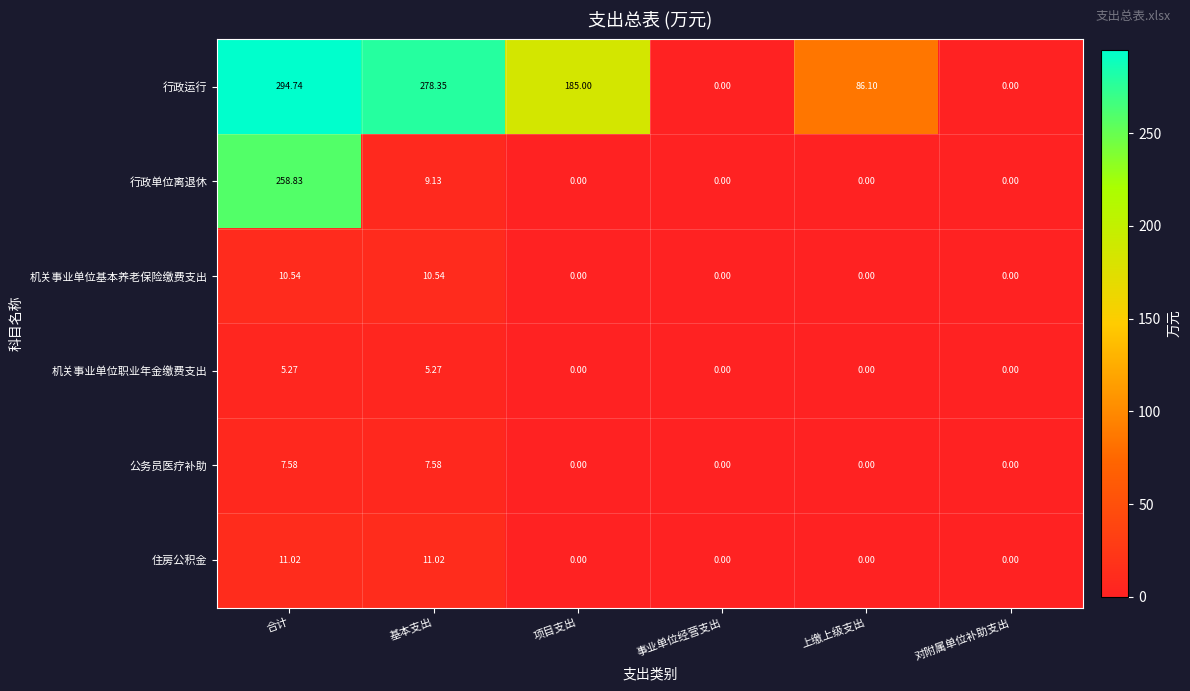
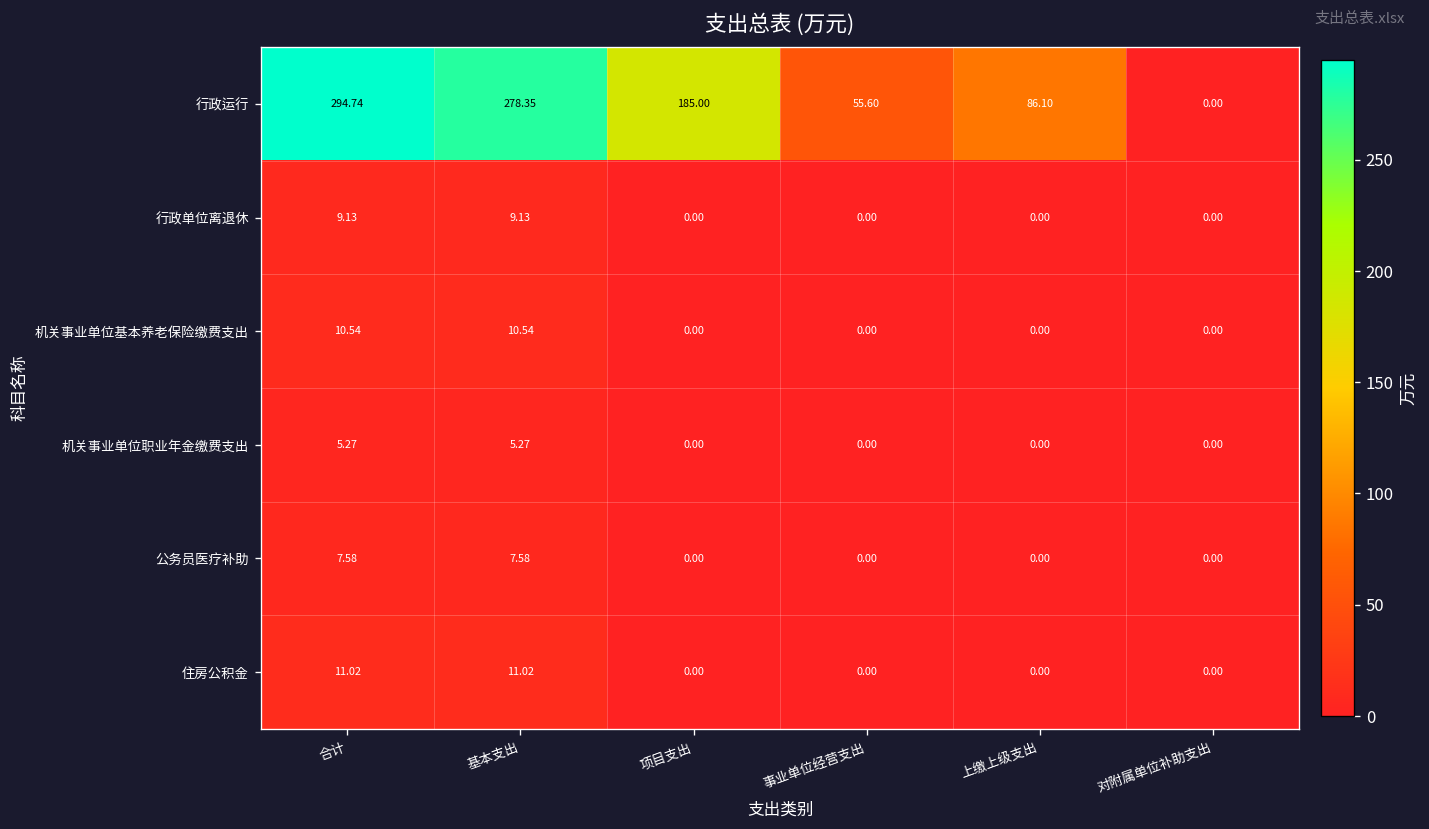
  {
    "行政运行": {
      "合计": 294.74,
      "基本支出": 278.35,
      "项目支出": 185.00,
-     "事业单位经营支出": 0.00,
+     "事业单位经营支出": 55.60,
      "上缴上级支出": 86.10,
      "对附属单位补助支出": 0.00
    },
    "行政单位离退休": {
-     "合计": 258.83,
+     "合计": 9.13,
      "基本支出": 9.13,
      "项目支出": 0.00,
      "事业单位经营支出": 0.00,
      "上缴上级支出": 0.00,
      "对附属单位补助支出": 0.00
    },
    "机关事业单位基本养老保险缴费支出": {
      "合计": 10.54,
      "基本支出": 10.54,
      "项目支出": 0.00,
      "事业单位经营支出": 0.00,
      "上缴上级支出": 0.00,
      "对附属单位补助支出": 0.00
    },
    "机关事业单位职业年金缴费支出": {
      "合计": 5.27,
      "基本支出": 5.27,
      "项目支出": 0.00,
      "事业单位经营支出": 0.00,
      "上缴上级支出": 0.00,
      "对附属单位补助支出": 0.00
    },
    "公务员医疗补助": {
      "合计": 7.58,
      "基本支出": 7.58,
      "项目支出": 0.00,
      "事业单位经营支出": 0.00,
      "上缴上级支出": 0.00,
      "对附属单位补助支出": 0.00
    },
    "住房公积金": {
      "合计": 11.02,
      "基本支出": 11.02,
      "项目支出": 0.00,
      "事业单位经营支出": 0.00,
      "上缴上级支出": 0.00,
      "对附属单位补助支出": 0.00
    }
  }
